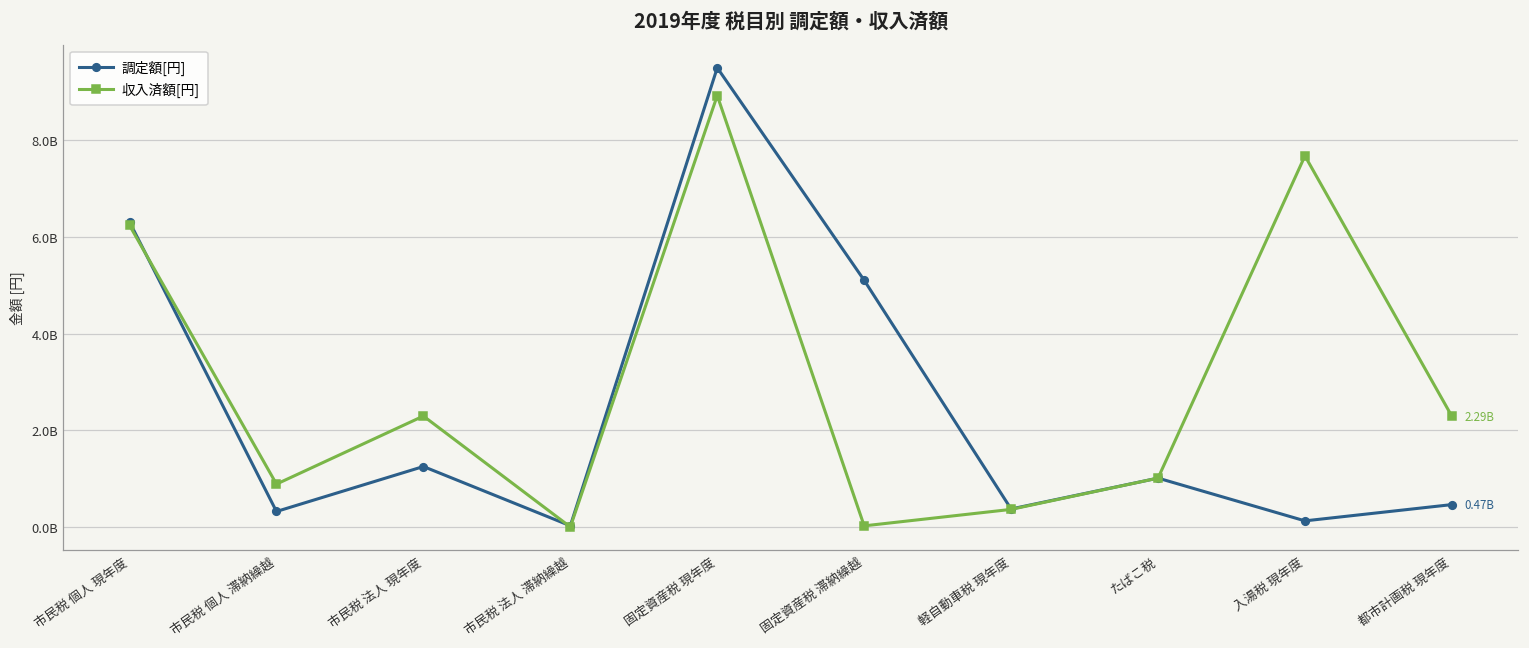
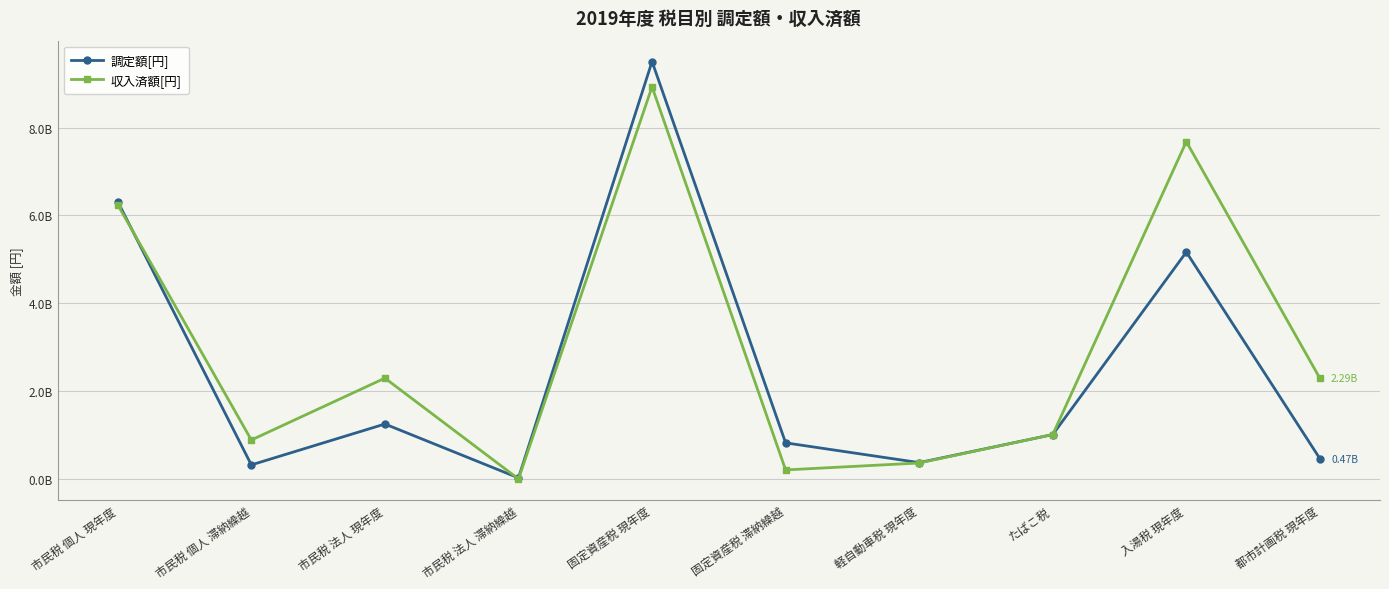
  {
    "調定額[円]": {
      "市民税 個人 現年度": 6300000000,
      "市民税 個人 滞納繰越": 300000000,
      "市民税 法人 現年度": 1300000000,
      "固定資産税 現年度": 9500000000,
-     "固定資産税 滞納繰越": 5100000000,
-     "入湯税 現年度": 100000000
+     "固定資産税 滞納繰越": 800000000,
+     "入湯税 現年度": 5200000000
    },
    "収入済額[円]": {
      "市民税 個人 現年度": 6200000000,
      "市民税 個人 滞納繰越": 900000000,
      "市民税 法人 現年度": 2300000000,
      "固定資産税 現年度": 8900000000,
-     "固定資産税 滞納繰越": 0,
+     "固定資産税 滞納繰越": 200000000,
      "入湯税 現年度": 7700000000
    }
  }
